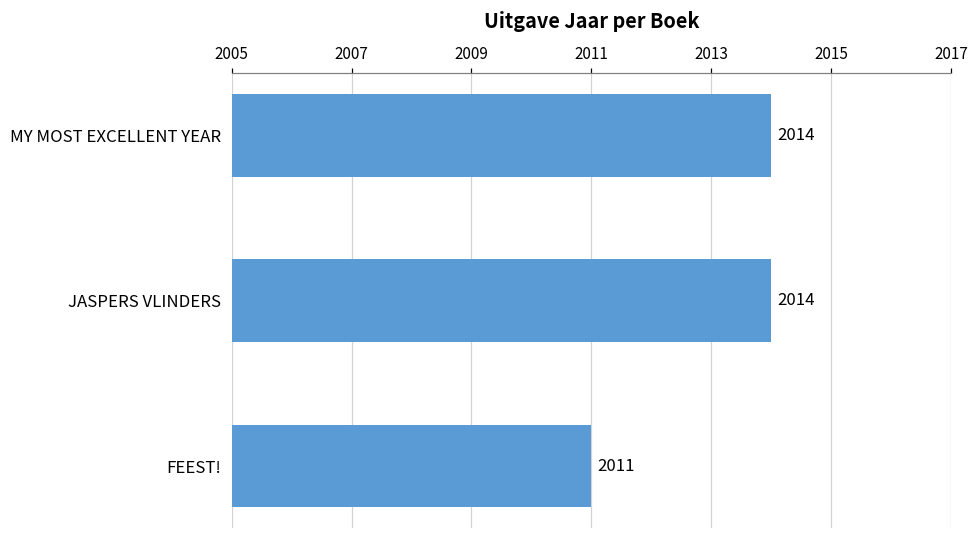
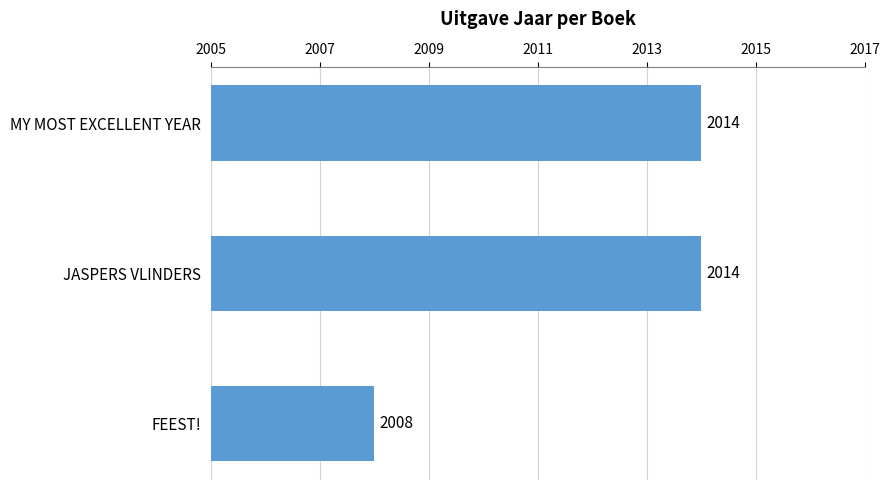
  {
    "MY MOST EXCELLENT YEAR": 2014,
    "JASPERS VLINDERS": 2014,
-   "FEEST!": 2011
+   "FEEST!": 2008
  }
